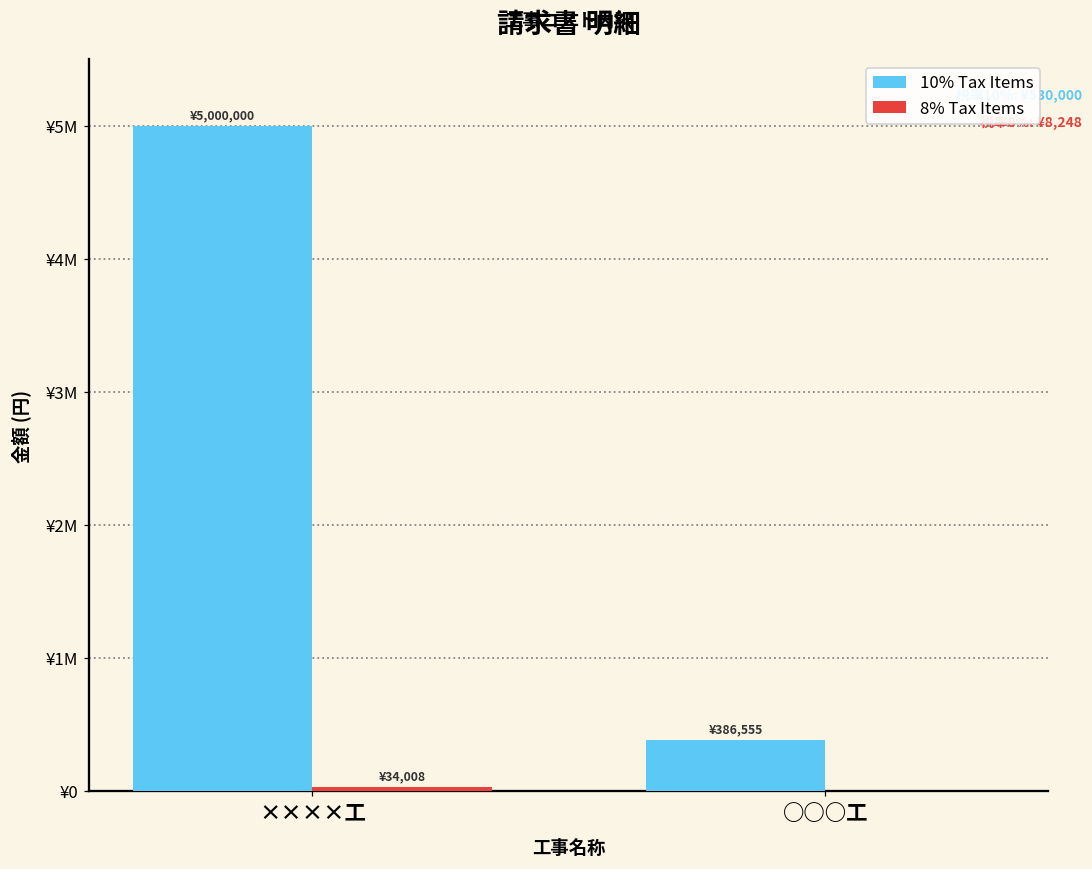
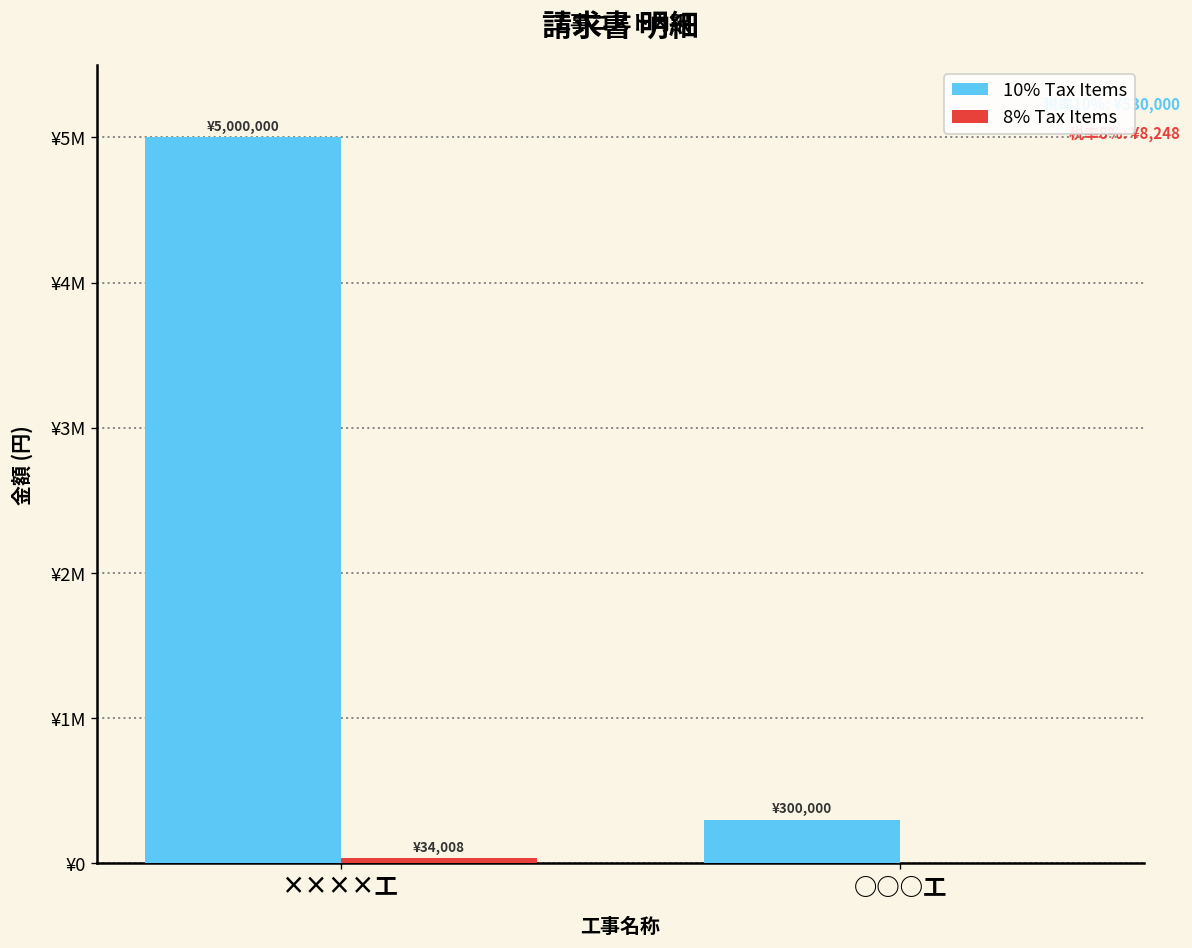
  {
    "10% Tax Items": {
      "××××工": "¥5,000,000",
-     "○○○工": "¥386,555"
+     "○○○工": "¥300,000"
    },
    "8% Tax Items": {
      "××××工": "¥34,008"
    }
  }
